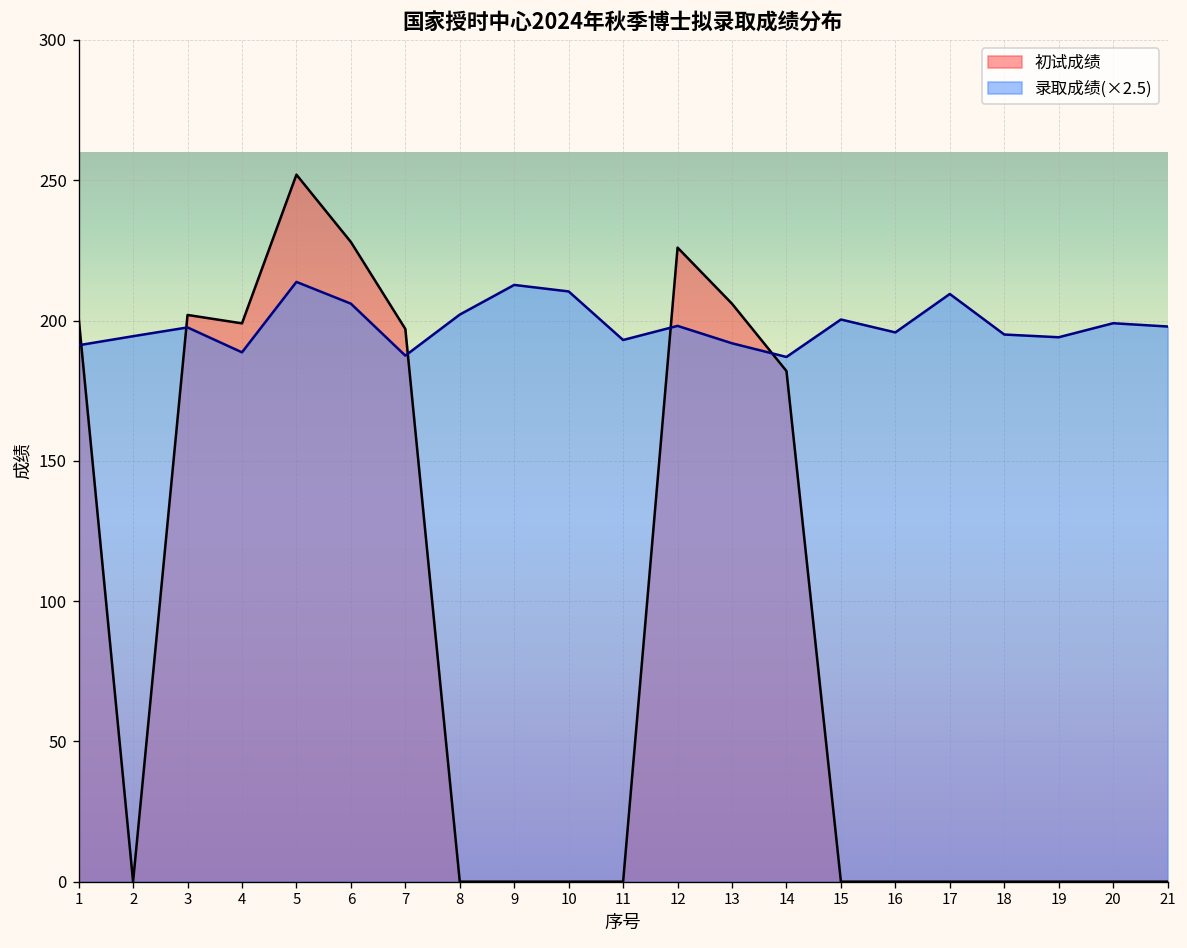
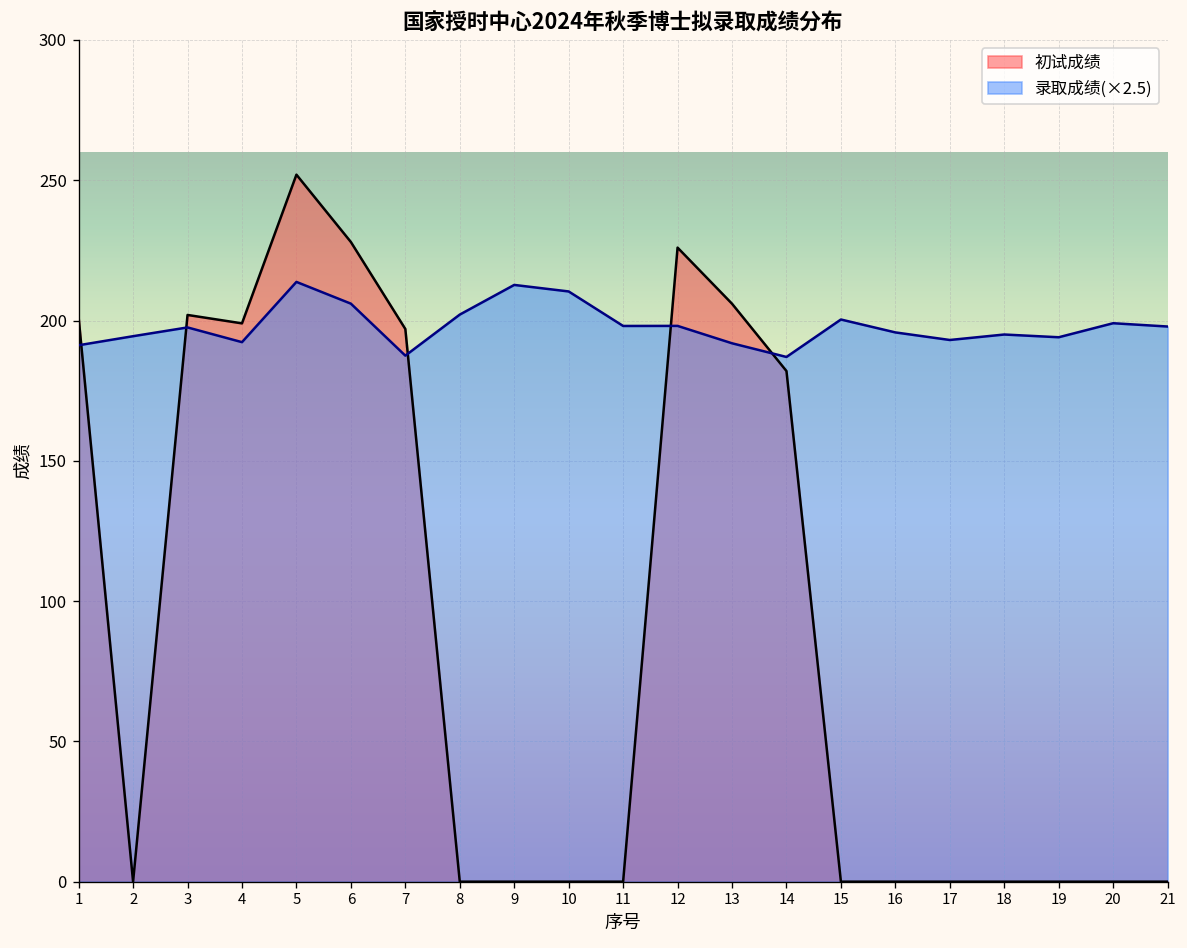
  {
    "初试成绩": {
      "1": 201,
      "2": 0,
      "3": 202,
      "4": 199,
      "5": 252,
      "6": 228,
      "7": 197,
      "8": 0,
      "9": 0,
      "10": 0,
      "11": 0,
      "12": 226,
      "13": 206,
      "14": 182,
      "15": 0,
      "16": 0,
      "17": 0,
      "18": 0,
      "19": 0,
      "20": 0,
      "21": 0
    },
    "录取成绩(×2.5)": {
      "1": 191,
      "2": 194,
      "3": 198,
-     "4": 189,
+     "4": 192,
      "5": 214,
      "6": 206,
      "7": 188,
      "8": 202,
      "9": 213,
      "10": 210,
-     "11": 193,
+     "11": 198,
      "12": 198,
      "13": 192,
      "14": 187,
      "15": 200,
      "16": 196,
-     "17": 209,
+     "17": 193,
      "18": 195,
      "19": 194,
      "20": 199,
      "21": 198
    }
  }
